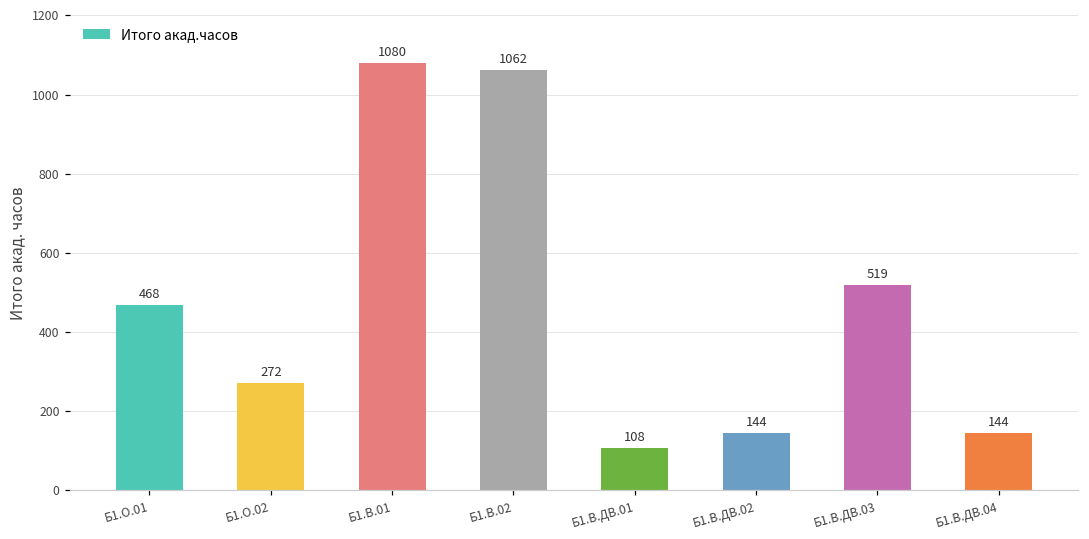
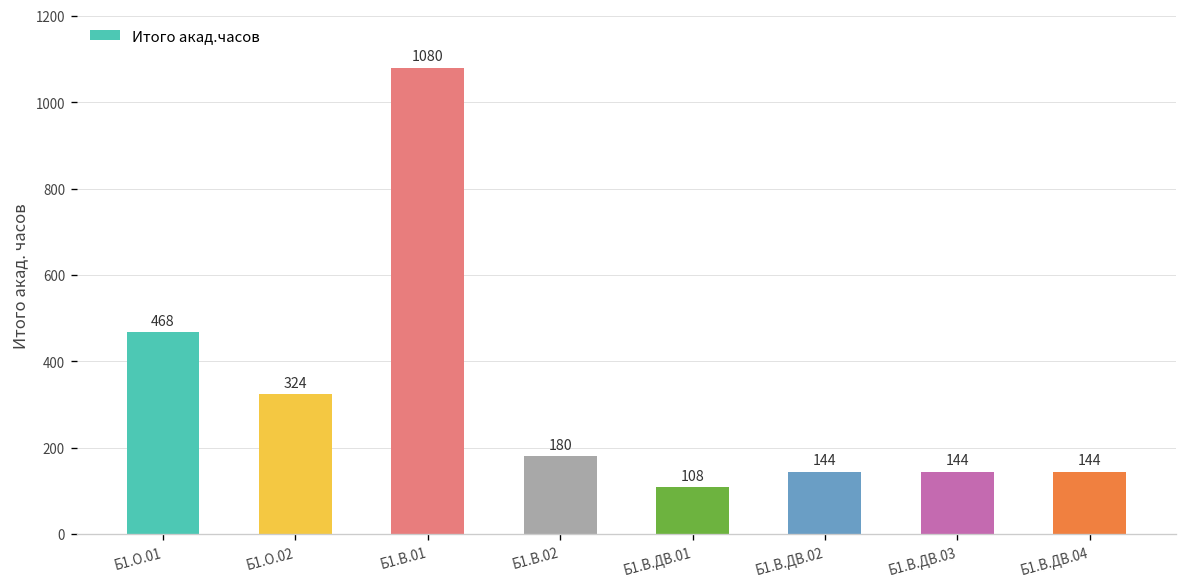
  {
    "Б1.О.01": 468,
-   "Б1.О.02": 272,
+   "Б1.О.02": 324,
    "Б1.В.01": 1080,
-   "Б1.В.02": 1062,
+   "Б1.В.02": 180,
    "Б1.В.ДВ.01": 108,
    "Б1.В.ДВ.02": 144,
-   "Б1.В.ДВ.03": 519,
+   "Б1.В.ДВ.03": 144,
    "Б1.В.ДВ.04": 144
  }
